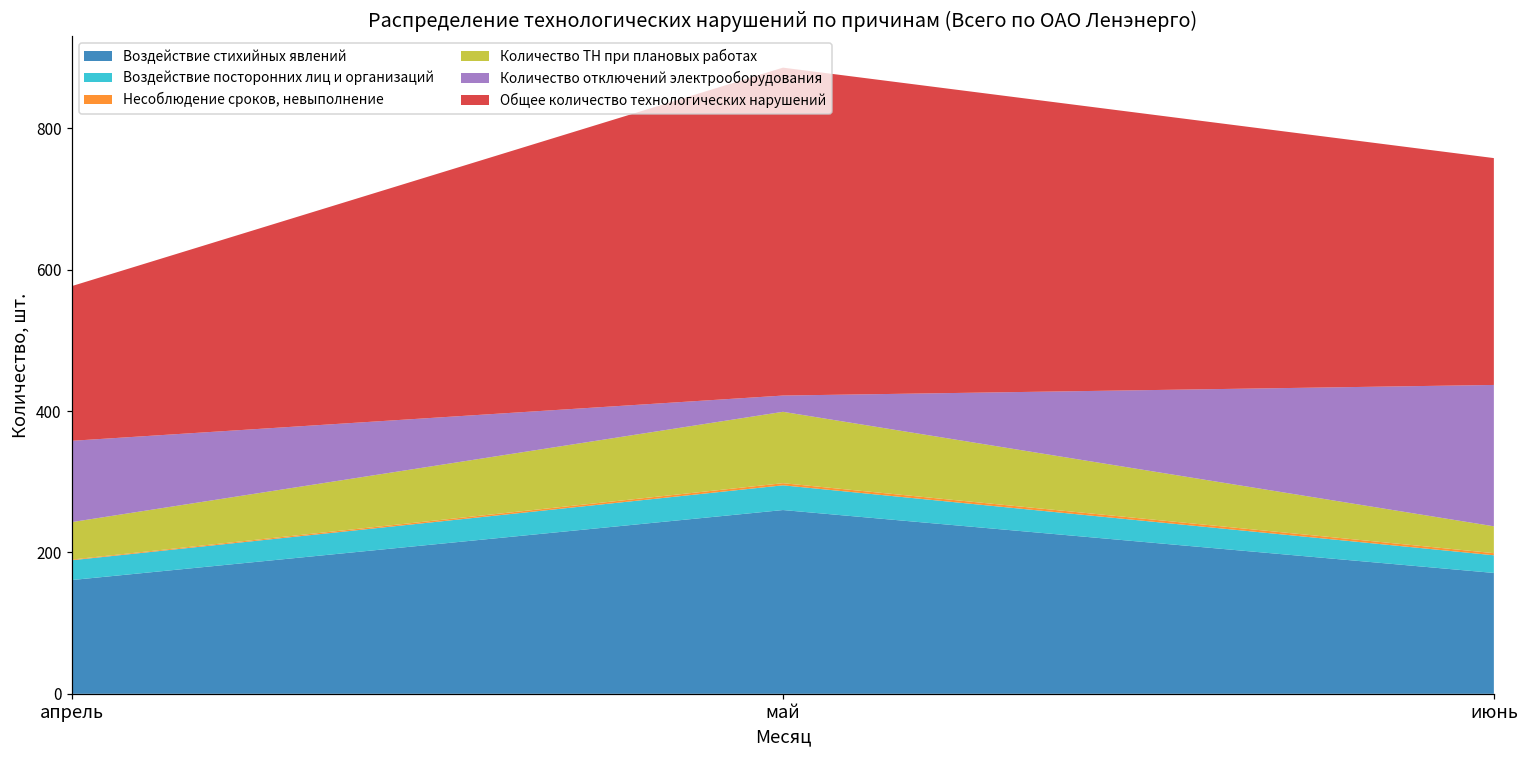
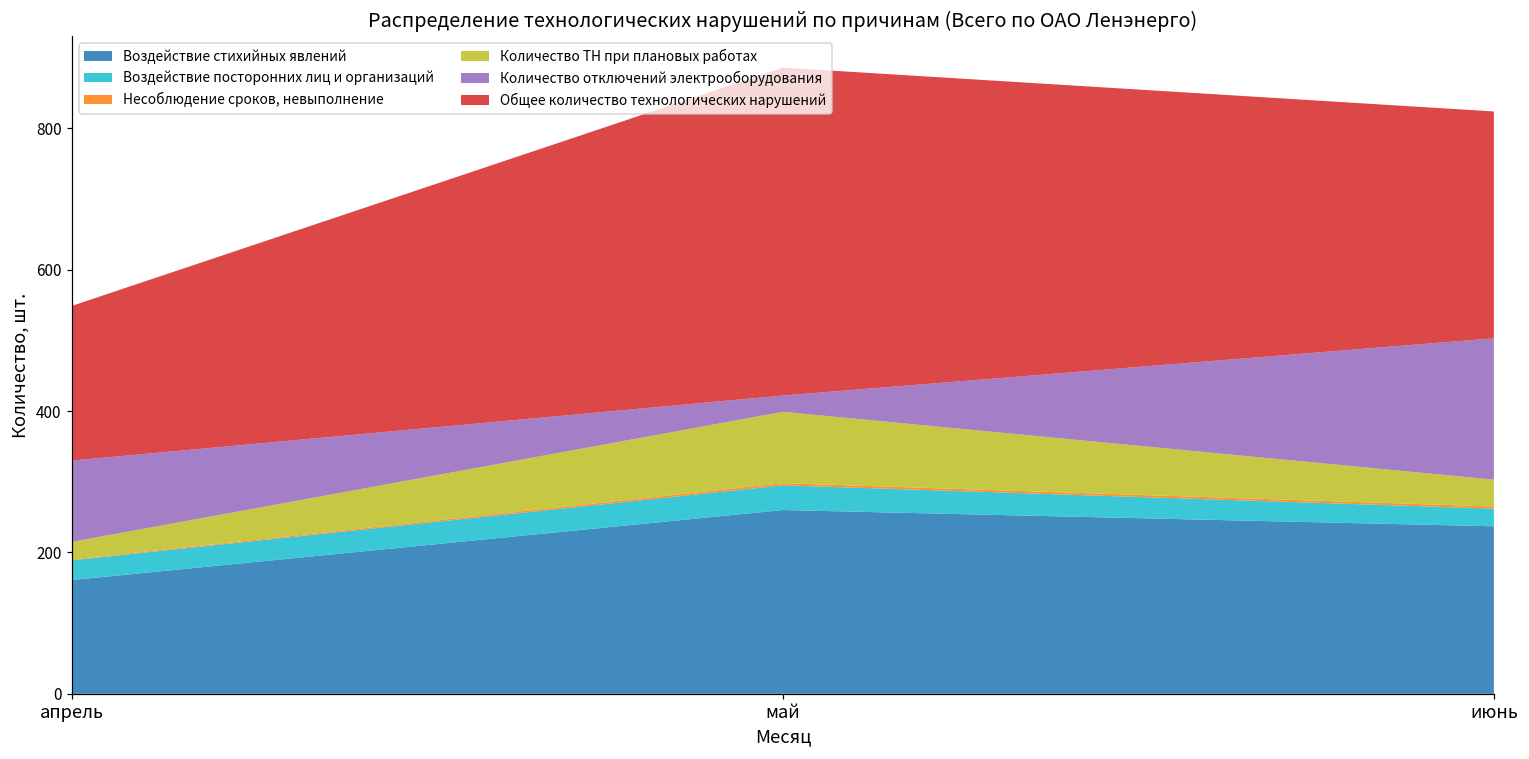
  {
    "Воздействие стихийных явлений": {
      "апрель": 160,
      "май": 260,
-     "июнь": 170
+     "июнь": 240
    },
    "Количество ТН при плановых работах": {
-     "апрель": 50,
+     "апрель": 30,
      "май": 100,
      "июнь": 40
    },
    "Количество отключений электрооборудования": {
      "апрель": 120,
      "май": 20,
      "июнь": 200
    },
    "Общее количество технологических нарушений": {
      "апрель": 220,
      "июнь": 320
    }
  }
